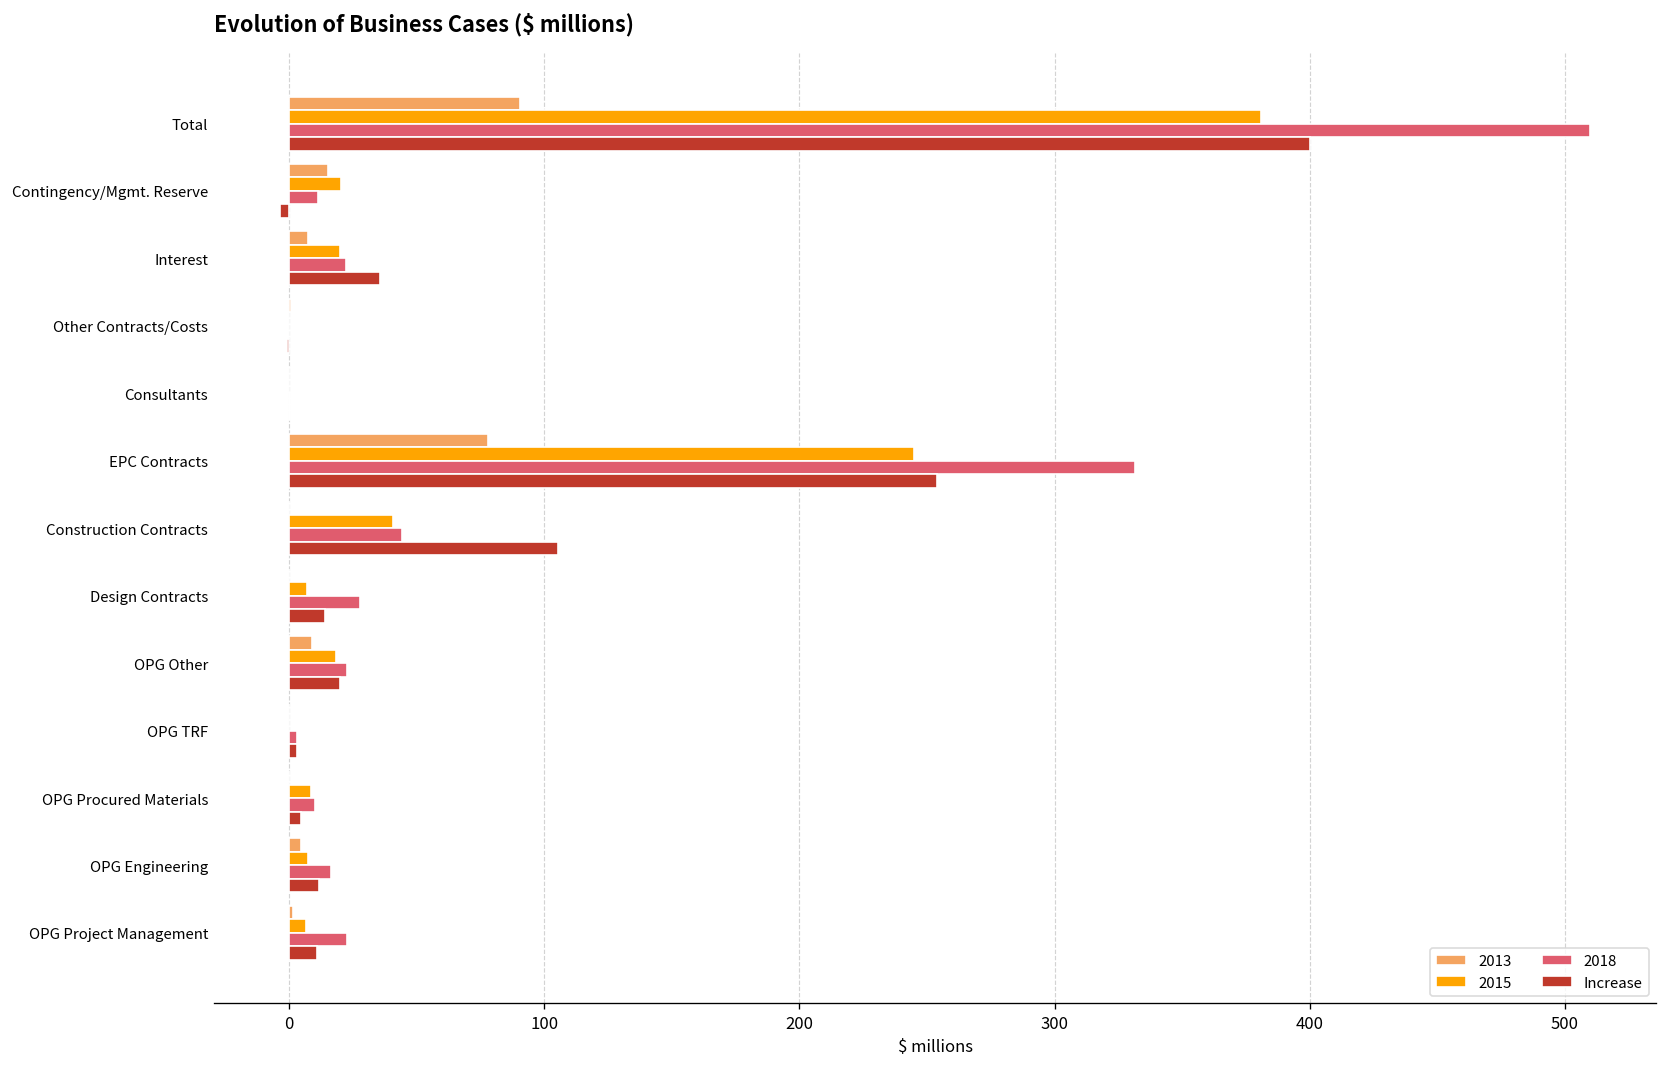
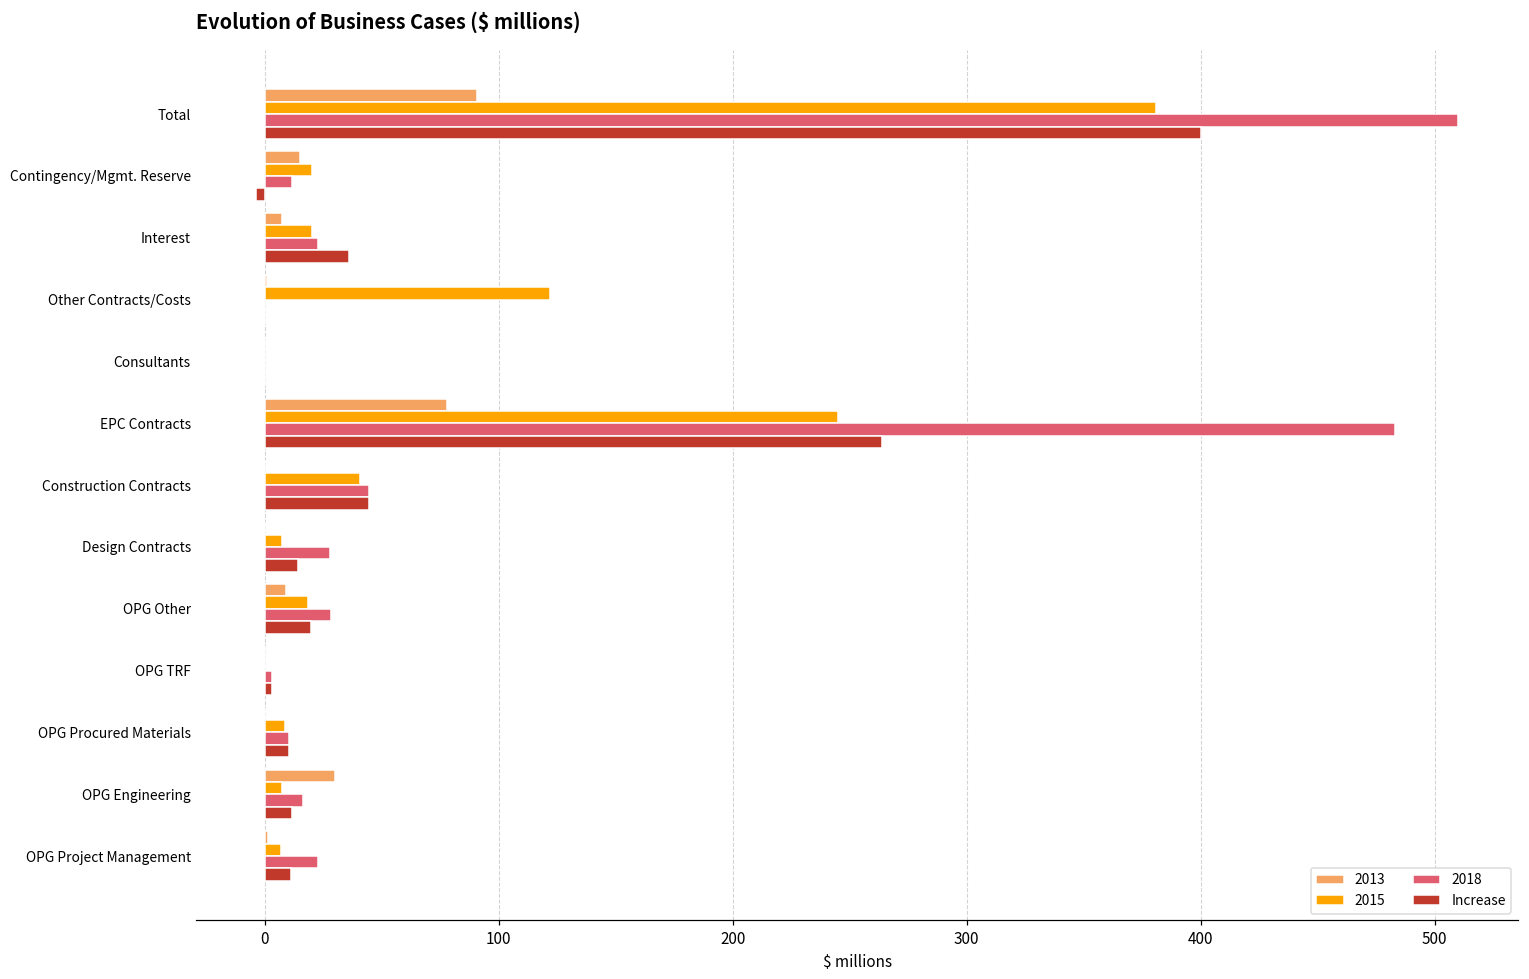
  {
    "2013": {
      "Total": 90,
      "Contingency/Mgmt. Reserve": 15,
      "Interest": 8,
      "Consultants": 0,
      "EPC Contracts": 78,
      "Construction Contracts": 0,
      "Design Contracts": 0,
      "OPG Other": 9,
      "OPG TRF": 0,
      "OPG Procured Materials": 0,
-     "OPG Engineering": 5,
+     "OPG Engineering": 30,
      "OPG Project Management": 1
    },
    "2015": {
      "Total": 381,
      "Contingency/Mgmt. Reserve": 20,
      "Interest": 20,
-     "Other Contracts/Costs": 0,
+     "Other Contracts/Costs": 122,
      "EPC Contracts": 245,
      "Construction Contracts": 41,
      "Design Contracts": 7,
      "OPG Other": 19,
      "OPG TRF": 0,
      "OPG Procured Materials": 9,
      "OPG Engineering": 7,
      "OPG Project Management": 7
    },
    "2018": {
      "Total": 510,
      "Contingency/Mgmt. Reserve": 12,
      "Interest": 23,
-     "EPC Contracts": 332,
+     "EPC Contracts": 483,
      "Construction Contracts": 44,
      "Design Contracts": 28,
-     "OPG Other": 23,
+     "OPG Other": 28,
      "OPG TRF": 3,
      "OPG Procured Materials": 10,
      "OPG Engineering": 16,
      "OPG Project Management": 23
    },
    "Increase": {
      "Total": 400,
      "Contingency/Mgmt. Reserve": -4,
      "Interest": 36,
-     "EPC Contracts": 254,
-     "Construction Contracts": 106,
+     "EPC Contracts": 264,
+     "Construction Contracts": 44,
      "Design Contracts": 14,
      "OPG Other": 20,
      "OPG TRF": 3,
-     "OPG Procured Materials": 5,
+     "OPG Procured Materials": 10,
      "OPG Engineering": 12,
      "OPG Project Management": 11
    }
  }
